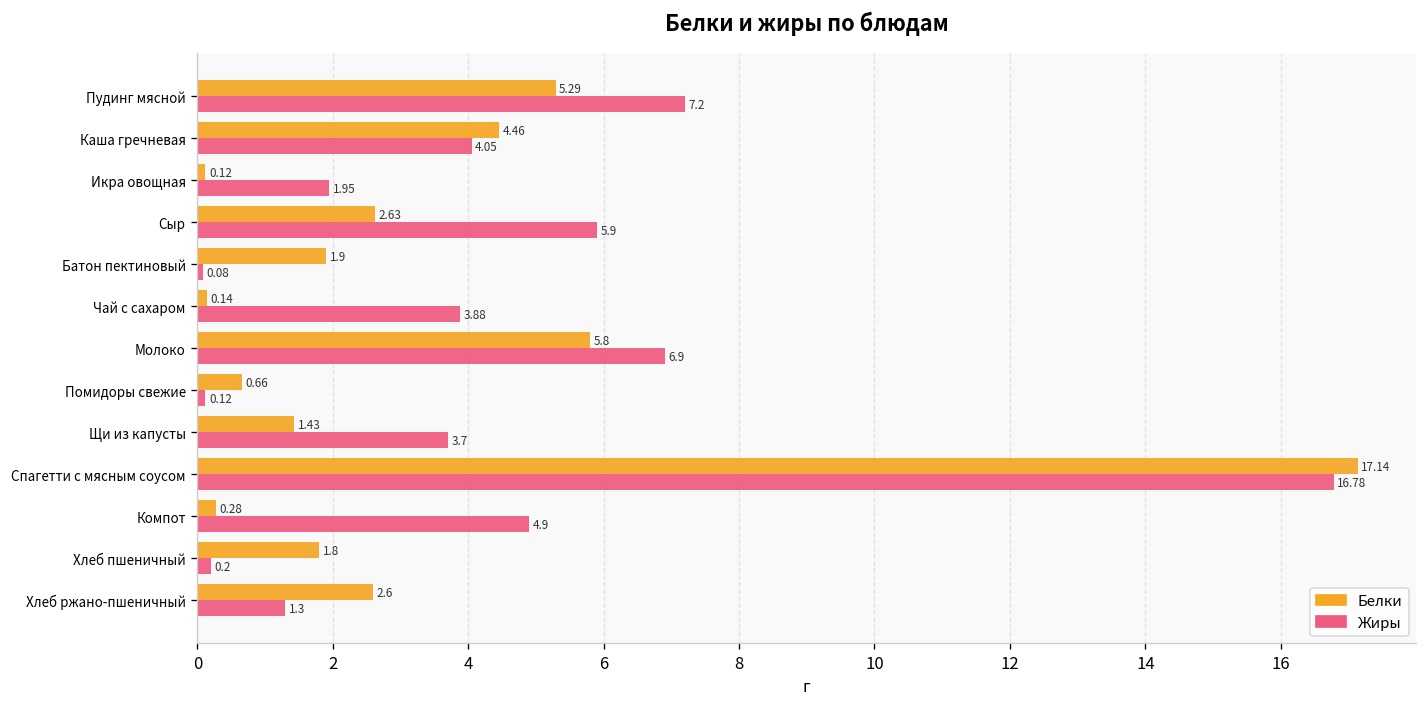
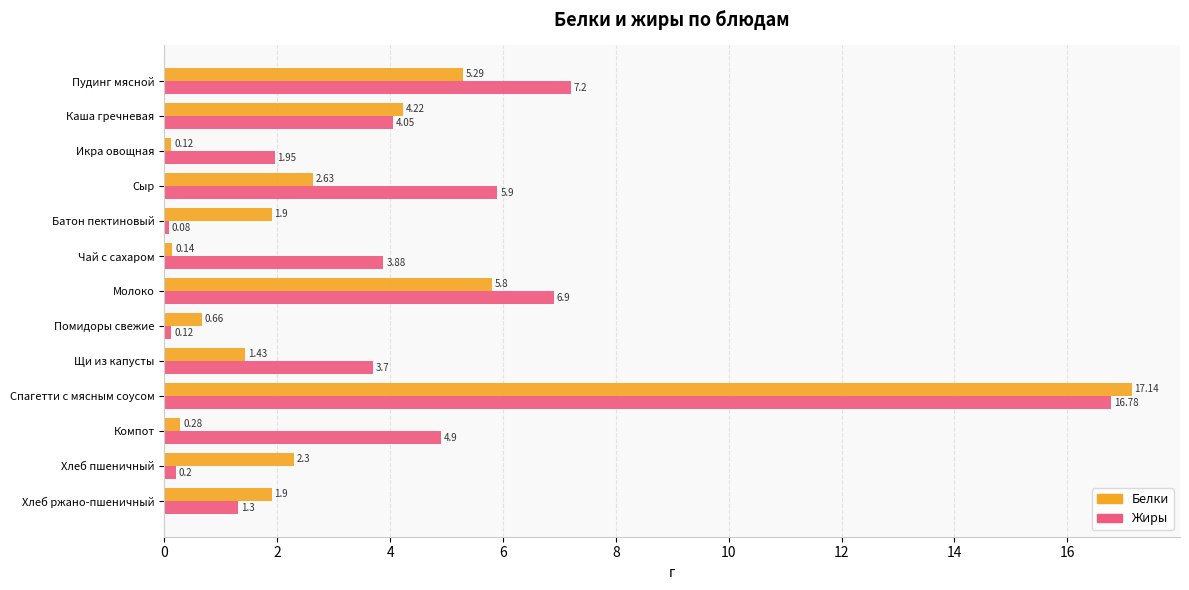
  {
    "Белки": {
      "Пудинг мясной": 5.29,
-     "Каша гречневая": 4.46,
+     "Каша гречневая": 4.22,
      "Икра овощная": 0.12,
      "Сыр": 2.63,
      "Батон пектиновый": 1.9,
      "Чай с сахаром": 0.14,
      "Молоко": 5.8,
      "Помидоры свежие": 0.66,
      "Щи из капусты": 1.43,
      "Спагетти с мясным соусом": 17.14,
      "Компот": 0.28,
-     "Хлеб пшеничный": 1.8,
-     "Хлеб ржано-пшеничный": 2.6
+     "Хлеб пшеничный": 2.3,
+     "Хлеб ржано-пшеничный": 1.9
    },
    "Жиры": {
      "Пудинг мясной": 7.2,
      "Каша гречневая": 4.05,
      "Икра овощная": 1.95,
      "Сыр": 5.9,
      "Батон пектиновый": 0.08,
      "Чай с сахаром": 3.88,
      "Молоко": 6.9,
      "Помидоры свежие": 0.12,
      "Щи из капусты": 3.7,
      "Спагетти с мясным соусом": 16.78,
      "Компот": 4.9,
      "Хлеб пшеничный": 0.2,
      "Хлеб ржано-пшеничный": 1.3
    }
  }
